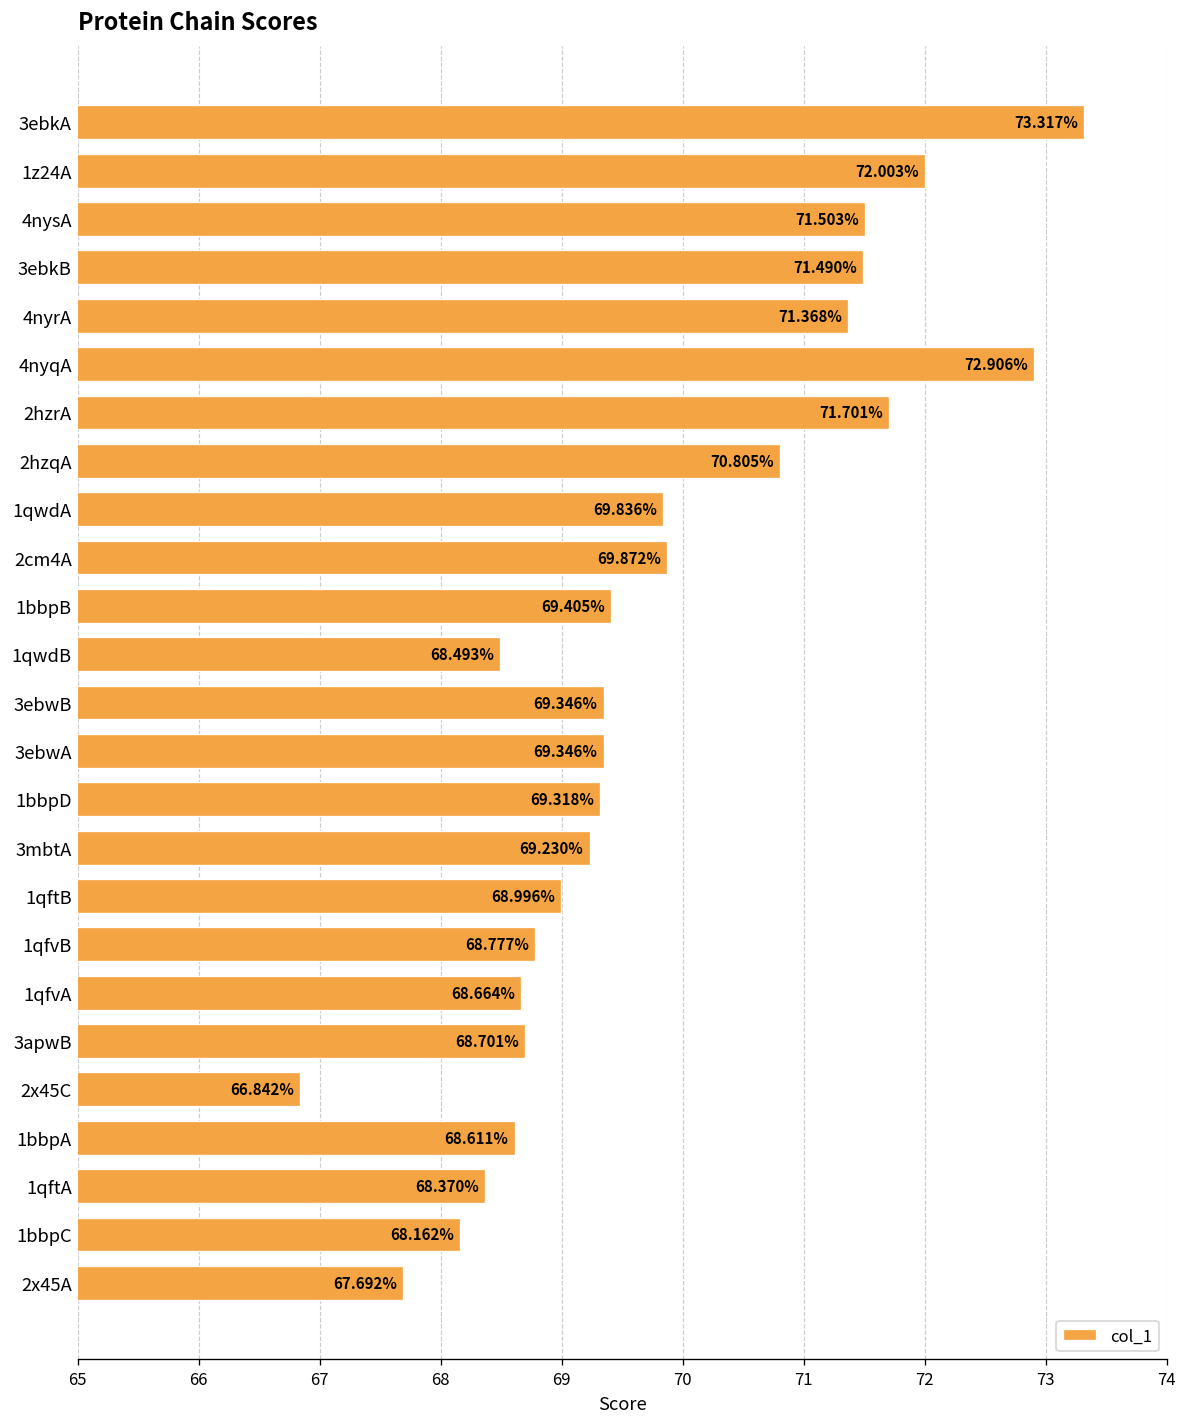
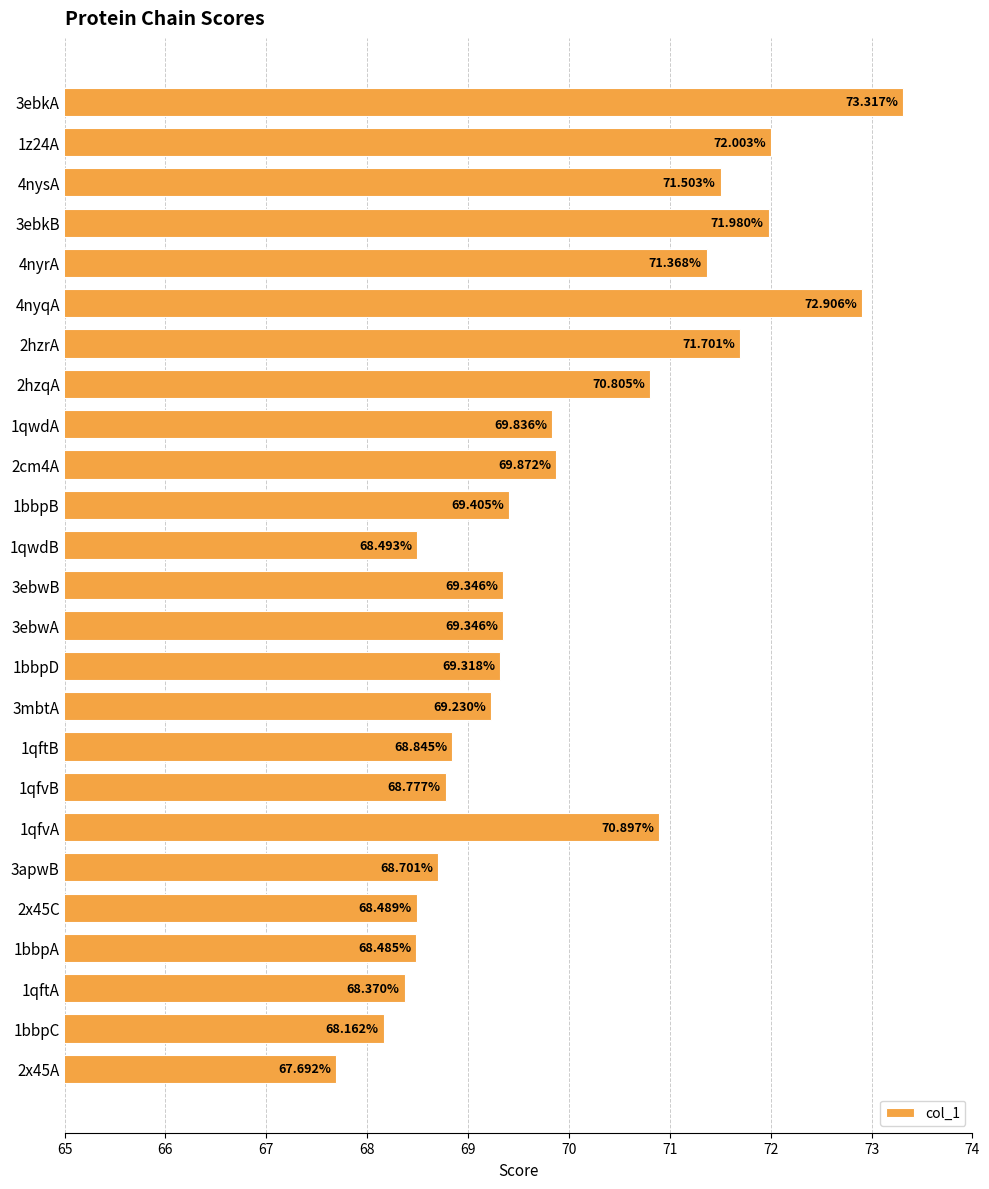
  {
    "3ebkA": "73.317%",
    "1z24A": "72.003%",
    "4nysA": "71.503%",
-   "3ebkB": "71.490%",
+   "3ebkB": "71.980%",
    "4nyrA": "71.368%",
    "4nyqA": "72.906%",
    "2hzrA": "71.701%",
    "2hzqA": "70.805%",
    "1qwdA": "69.836%",
    "2cm4A": "69.872%",
    "1bbpB": "69.405%",
    "1qwdB": "68.493%",
    "3ebwB": "69.346%",
    "3ebwA": "69.346%",
    "1bbpD": "69.318%",
    "3mbtA": "69.230%",
-   "1qftB": "68.996%",
+   "1qftB": "68.845%",
    "1qfvB": "68.777%",
-   "1qfvA": "68.664%",
+   "1qfvA": "70.897%",
    "3apwB": "68.701%",
-   "2x45C": "66.842%",
-   "1bbpA": "68.611%",
+   "2x45C": "68.489%",
+   "1bbpA": "68.485%",
    "1qftA": "68.370%",
    "1bbpC": "68.162%",
    "2x45A": "67.692%"
  }
